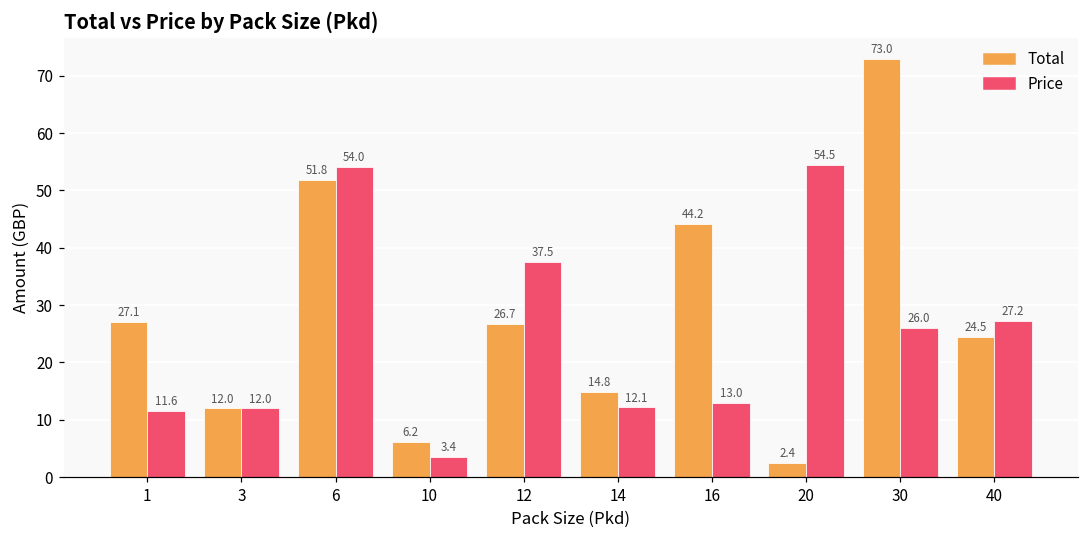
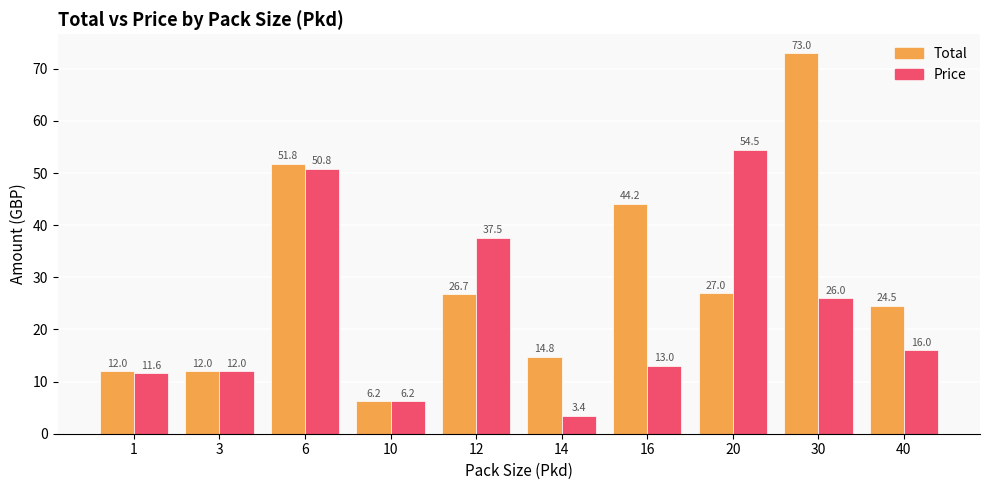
  {
    "Total": {
-     "1": 27.1,
+     "1": 12.0,
      "3": 12.0,
      "6": 51.8,
      "10": 6.2,
      "12": 26.7,
      "14": 14.8,
      "16": 44.2,
-     "20": 2.4,
+     "20": 27.0,
      "30": 73.0,
      "40": 24.5
    },
    "Price": {
      "1": 11.6,
      "3": 12.0,
-     "6": 54.0,
-     "10": 3.4,
+     "6": 50.8,
+     "10": 6.2,
      "12": 37.5,
-     "14": 12.1,
+     "14": 3.4,
      "16": 13.0,
      "20": 54.5,
      "30": 26.0,
-     "40": 27.2
+     "40": 16.0
    }
  }
